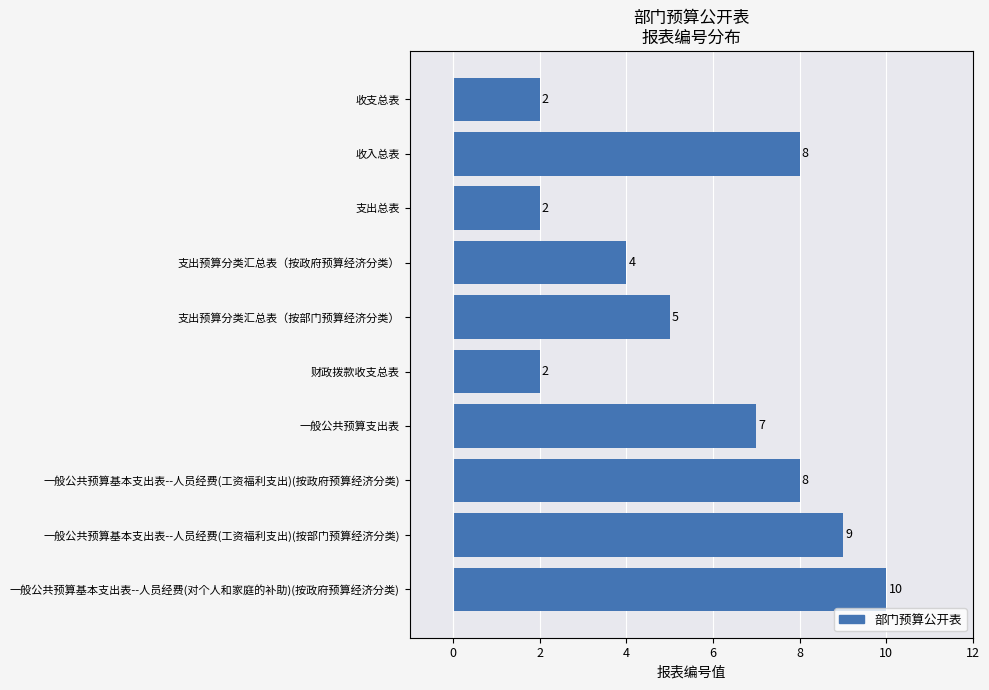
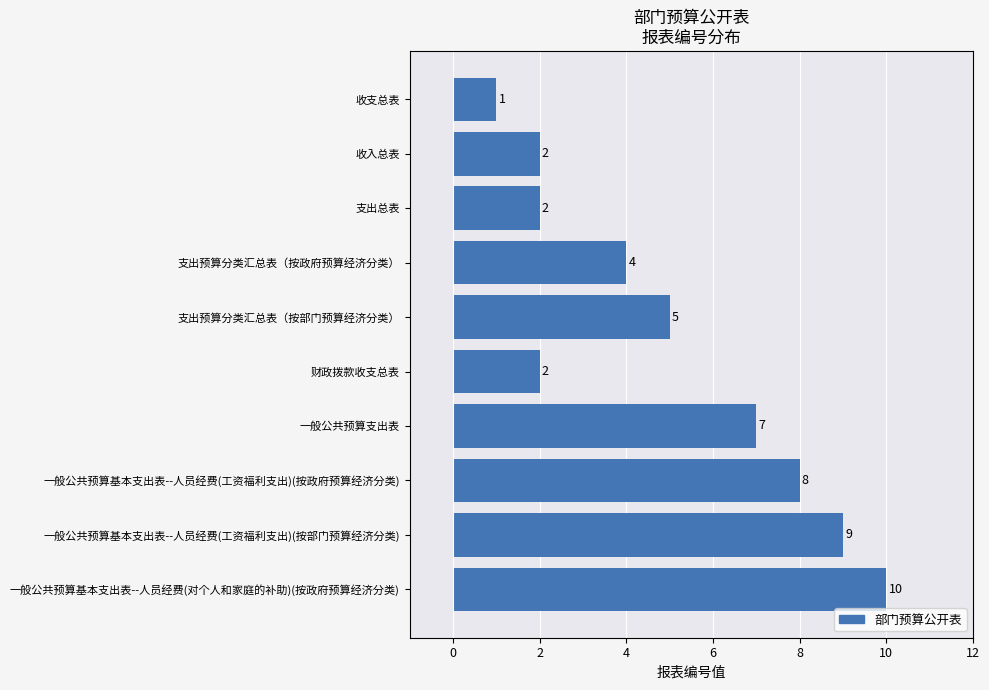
  {
-   "收支总表": 2,
-   "收入总表": 8,
+   "收支总表": 1,
+   "收入总表": 2,
    "支出总表": 2,
    "支出预算分类汇总表（按政府预算经济分类）": 4,
    "支出预算分类汇总表（按部门预算经济分类）": 5,
    "财政拨款收支总表": 2,
    "一般公共预算支出表": 7,
    "一般公共预算基本支出表--人员经费(工资福利支出)(按政府预算经济分类)": 8,
    "一般公共预算基本支出表--人员经费(工资福利支出)(按部门预算经济分类)": 9,
    "一般公共预算基本支出表--人员经费(对个人和家庭的补助)(按政府预算经济分类)": 10
  }
